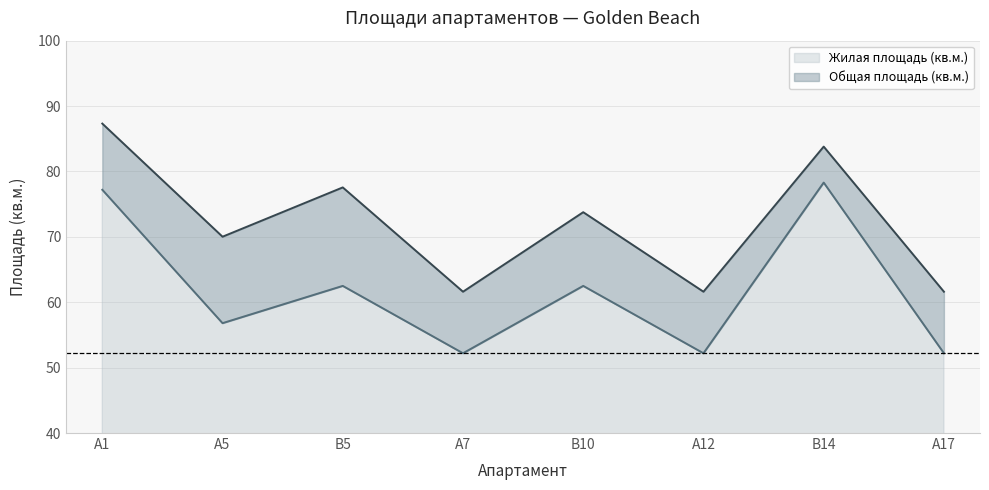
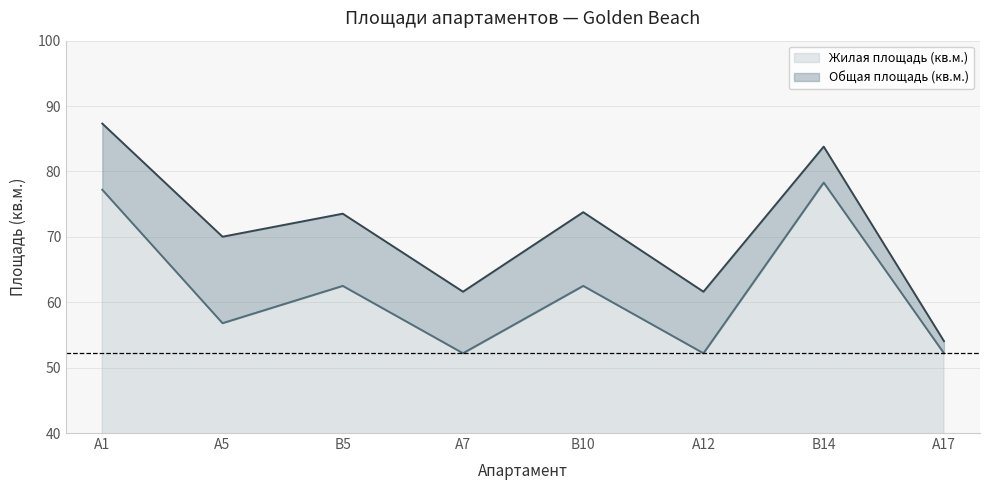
  {
    "Жилая площадь (кв.м.)": {
      "А1": 77,
      "А5": 57,
      "В5": 63,
      "А7": 52,
      "В10": 63,
      "А12": 52,
      "В14": 78,
      "А17": 52
    },
    "Общая площадь (кв.м.)": {
      "А1": 87,
      "А5": 70,
-     "В5": 78,
+     "В5": 74,
      "А7": 62,
      "В10": 74,
      "А12": 62,
      "В14": 84,
-     "А17": 62
+     "А17": 54
    }
  }
